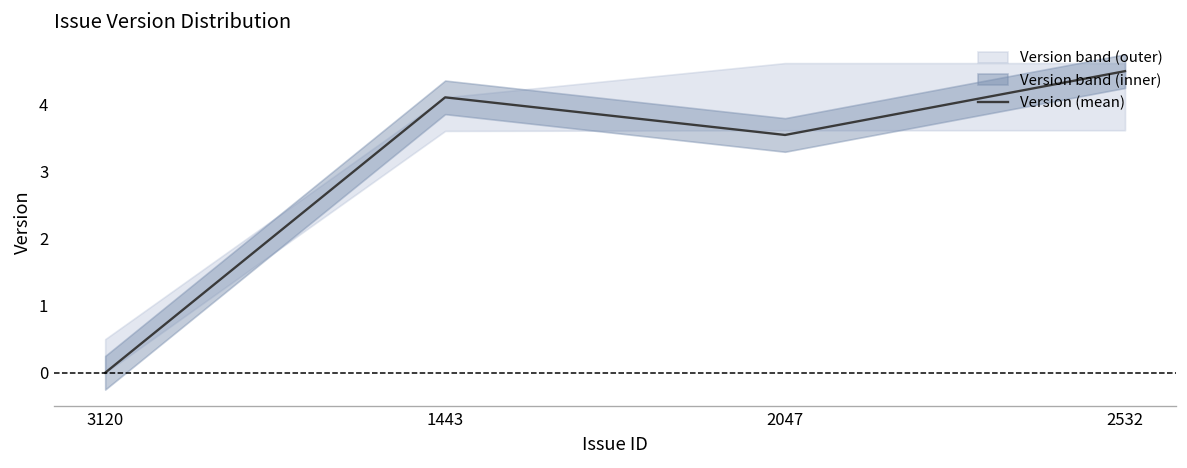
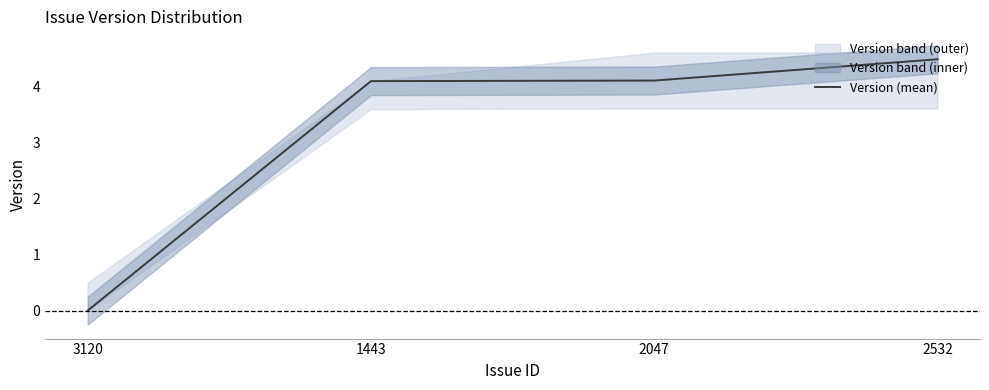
  {
    "Version (mean)": {
      "3120": 0.0,
-     "2047": 3.5,
+     "2047": 4.1,
      "2532": 4.5
    }
  }
